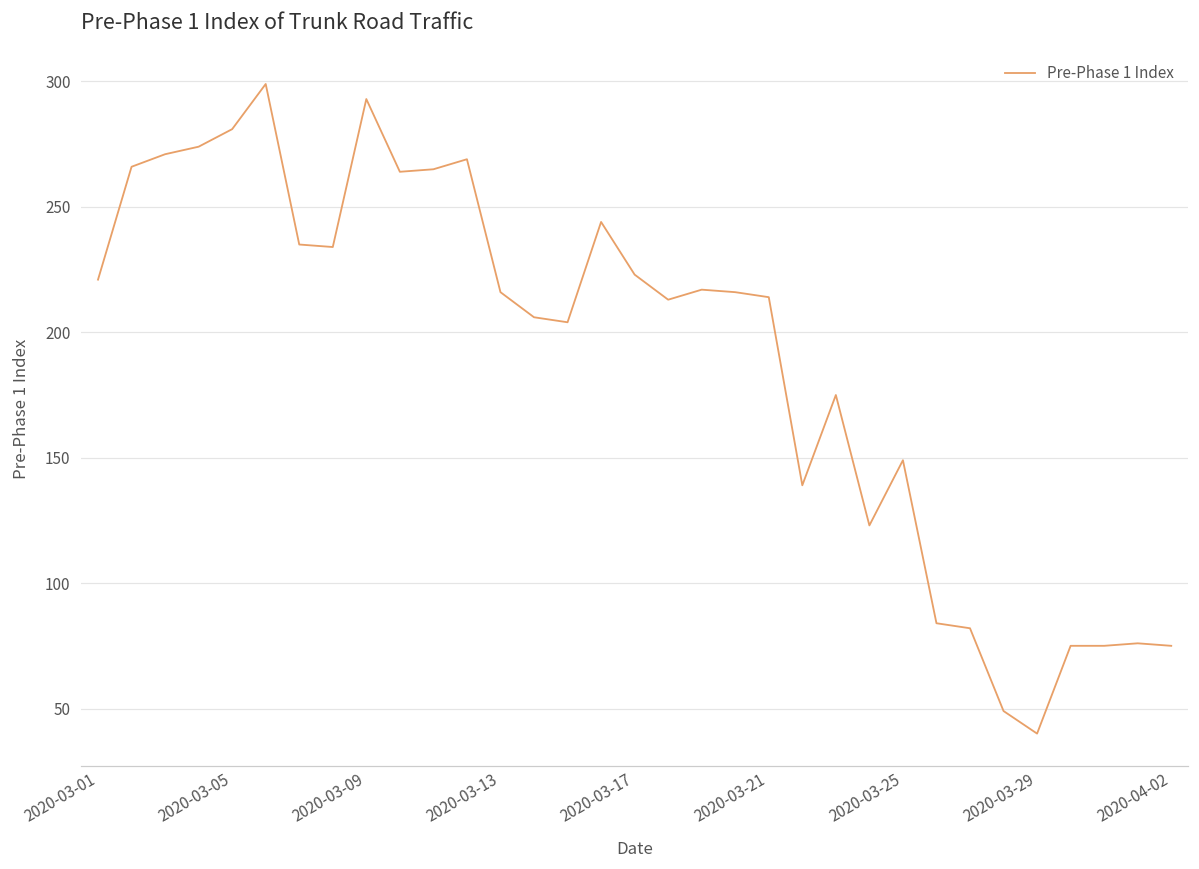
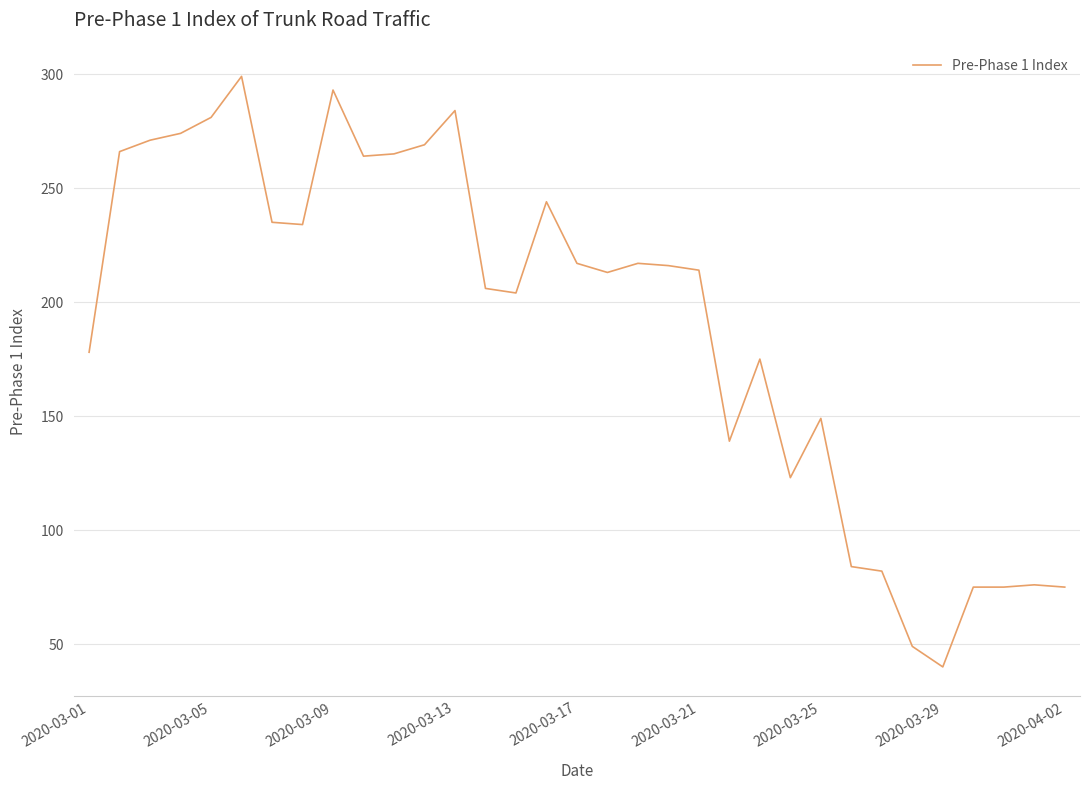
  {
-   "2020-03-01": 221,
+   "2020-03-01": 178,
    "2020-03-05": 281,
    "2020-03-09": 293,
-   "2020-03-13": 216,
-   "2020-03-17": 223,
+   "2020-03-13": 284,
+   "2020-03-17": 217,
    "2020-03-21": 214,
    "2020-03-25": 149,
    "2020-03-29": 40,
    "2020-04-02": 75
  }
